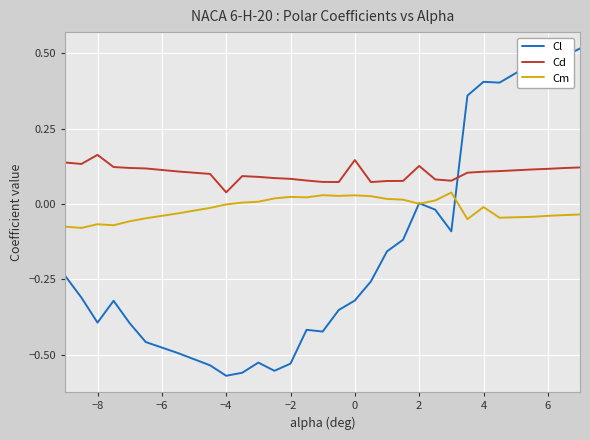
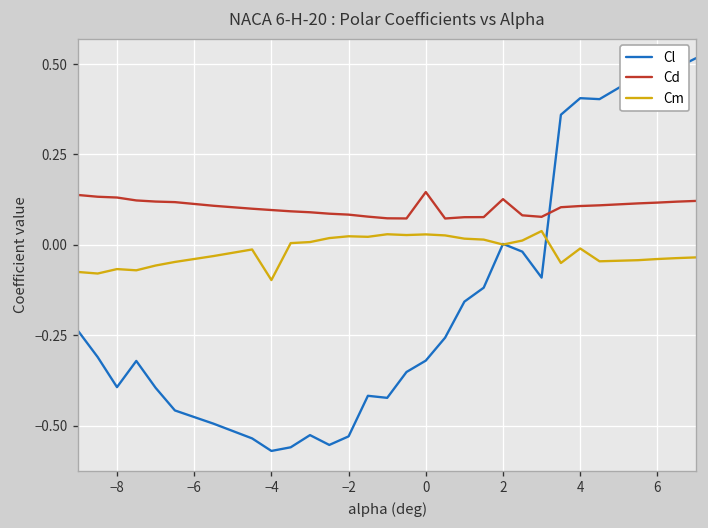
  {
    "Cl": {
      "−8": -0.39,
      "−4": -0.57,
      "−2": -0.53,
      "0": -0.32,
      "4": 0.41
    },
    "Cd": {
-     "−8": 0.16,
-     "−4": 0.04,
+     "−8": 0.13,
+     "−4": 0.10,
      "−2": 0.08,
      "0": 0.15,
      "2": 0.13,
      "4": 0.11,
      "6": 0.12
    },
    "Cm": {
      "−8": -0.07,
-     "−4": 0.00,
+     "−4": -0.10,
      "−2": 0.02,
      "0": 0.03,
      "4": -0.01,
      "6": -0.04
    }
  }
